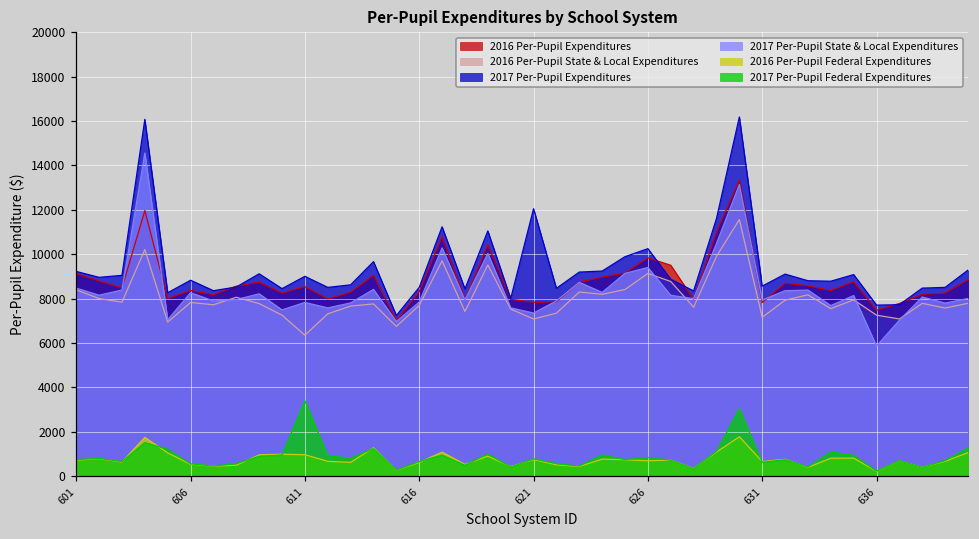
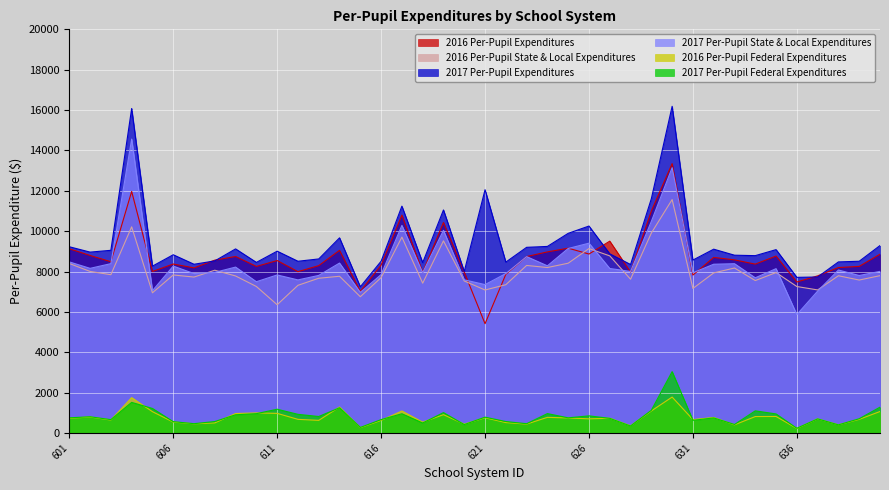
  {
    "2016 Per-Pupil Expenditures": {
      "611": 8500,
      "616": 8300,
-     "621": 7800,
-     "626": 9800,
+     "621": 5400,
+     "626": 8900,
      "636": 7500
    },
    "2016 Per-Pupil State & Local Expenditures": {
      "606": 7800,
      "611": 6400,
      "616": 7700,
      "621": 7100,
      "626": 9100,
      "631": 7200,
      "636": 7300
    },
    "2017 Per-Pupil Expenditures": {
      "606": 8800,
      "611": 9000,
      "616": 8500,
      "621": 12100,
      "626": 10300,
      "631": 8600,
      "636": 7700
    },
    "2017 Per-Pupil State & Local Expenditures": {
      "611": 7800,
      "616": 7800,
      "621": 7400,
      "626": 9400,
      "636": 5900
    },
    "2016 Per-Pupil Federal Expenditures": {
      "611": 1000,
      "626": 700
    },
    "2017 Per-Pupil Federal Expenditures": {
-     "611": 3400,
+     "611": 1200,
      "626": 800
    }
  }
